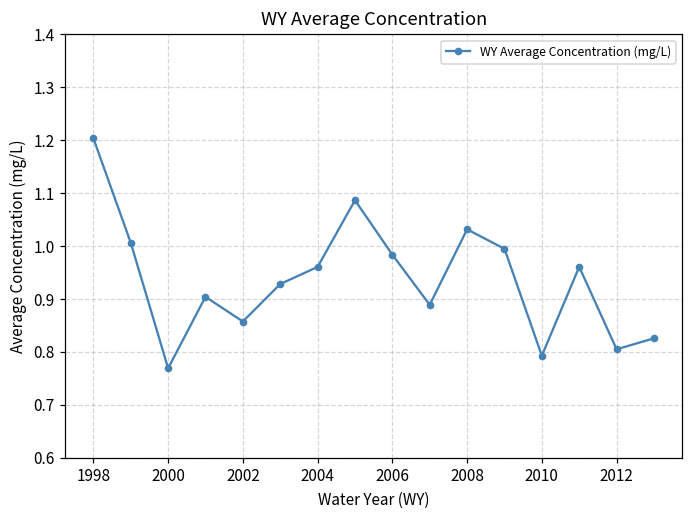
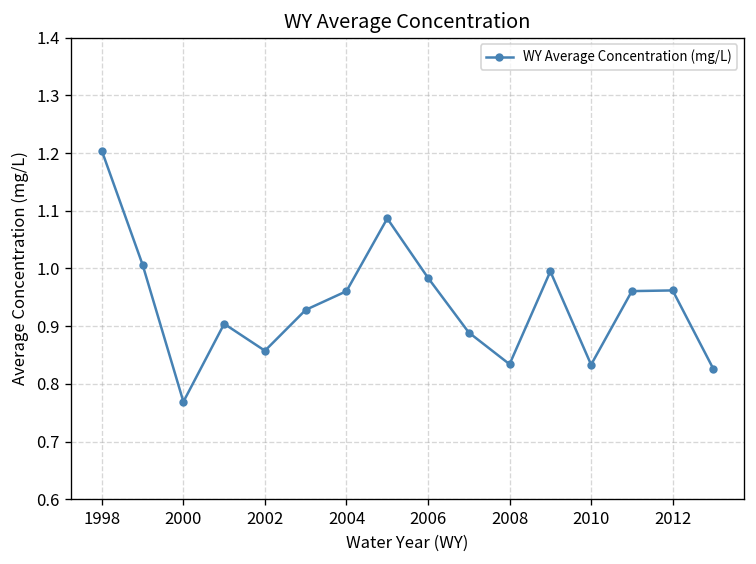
  {
    "1998": 1.20,
    "2000": 0.77,
    "2002": 0.86,
    "2004": 0.96,
    "2006": 0.98,
-   "2008": 1.03,
-   "2010": 0.79,
-   "2012": 0.81
+   "2008": 0.83,
+   "2010": 0.83,
+   "2012": 0.96
  }
